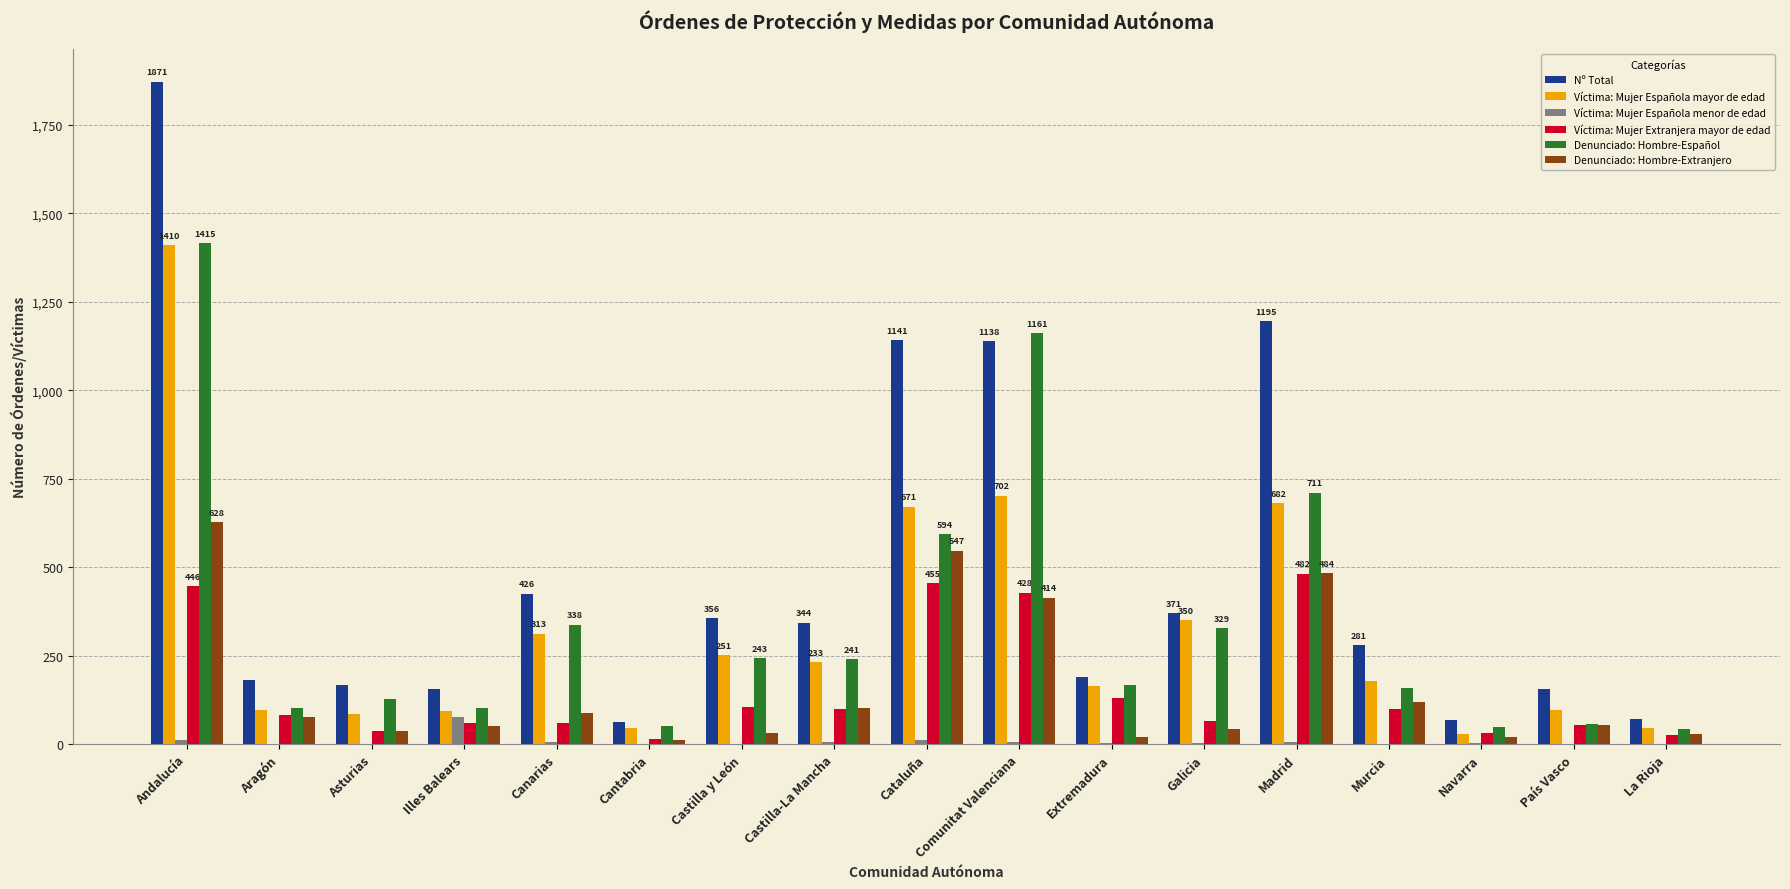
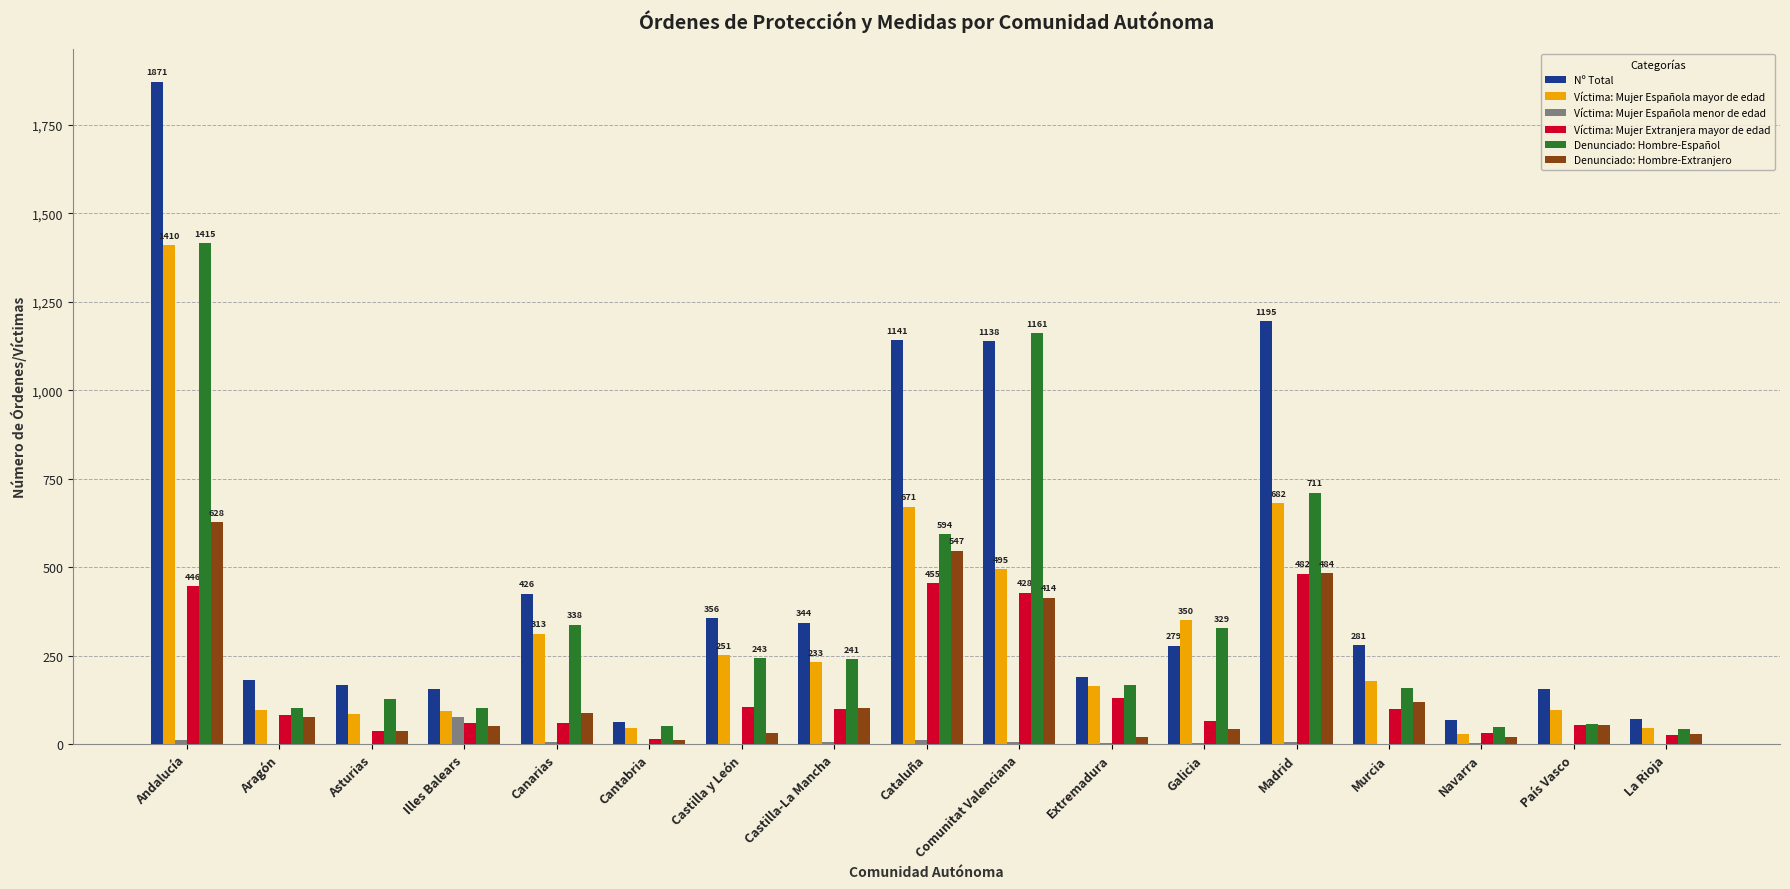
  {
    "Nº Total": {
      "Andalucía": 1871,
      "Canarias": 426,
      "Castilla y León": 356,
      "Castilla-La Mancha": 344,
      "Cataluña": 1141,
      "Comunitat Valenciana": 1138,
-     "Galicia": 371,
+     "Galicia": 279,
      "Madrid": 1195,
      "Murcia": 281
    },
    "Víctima: Mujer Española mayor de edad": {
      "Andalucía": 1410,
      "Canarias": 313,
      "Castilla y León": 251,
      "Castilla-La Mancha": 233,
      "Cataluña": 671,
-     "Comunitat Valenciana": 702,
+     "Comunitat Valenciana": 495,
      "Galicia": 350,
      "Madrid": 682
    },
    "Víctima: Mujer Española menor de edad": {
      "Andalucía": 10,
      "Aragón": 0,
      "Illes Balears": 80,
      "Castilla y León": 0,
      "Castilla-La Mancha": 10,
      "Cataluña": 10,
      "Comunitat Valenciana": 10,
      "Madrid": 10
    },
    "Víctima: Mujer Extranjera mayor de edad": {
      "Andalucía": 446,
      "Cataluña": 455,
      "Comunitat Valenciana": 428,
      "Madrid": 482
    },
    "Denunciado: Hombre-Español": {
      "Andalucía": 1415,
      "Canarias": 338,
      "Castilla y León": 243,
      "Castilla-La Mancha": 241,
      "Cataluña": 594,
      "Comunitat Valenciana": 1161,
      "Galicia": 329,
      "Madrid": 711
    },
    "Denunciado: Hombre-Extranjero": {
      "Andalucía": 628,
      "Cataluña": 547,
      "Comunitat Valenciana": 414,
      "Madrid": 484
    }
  }
